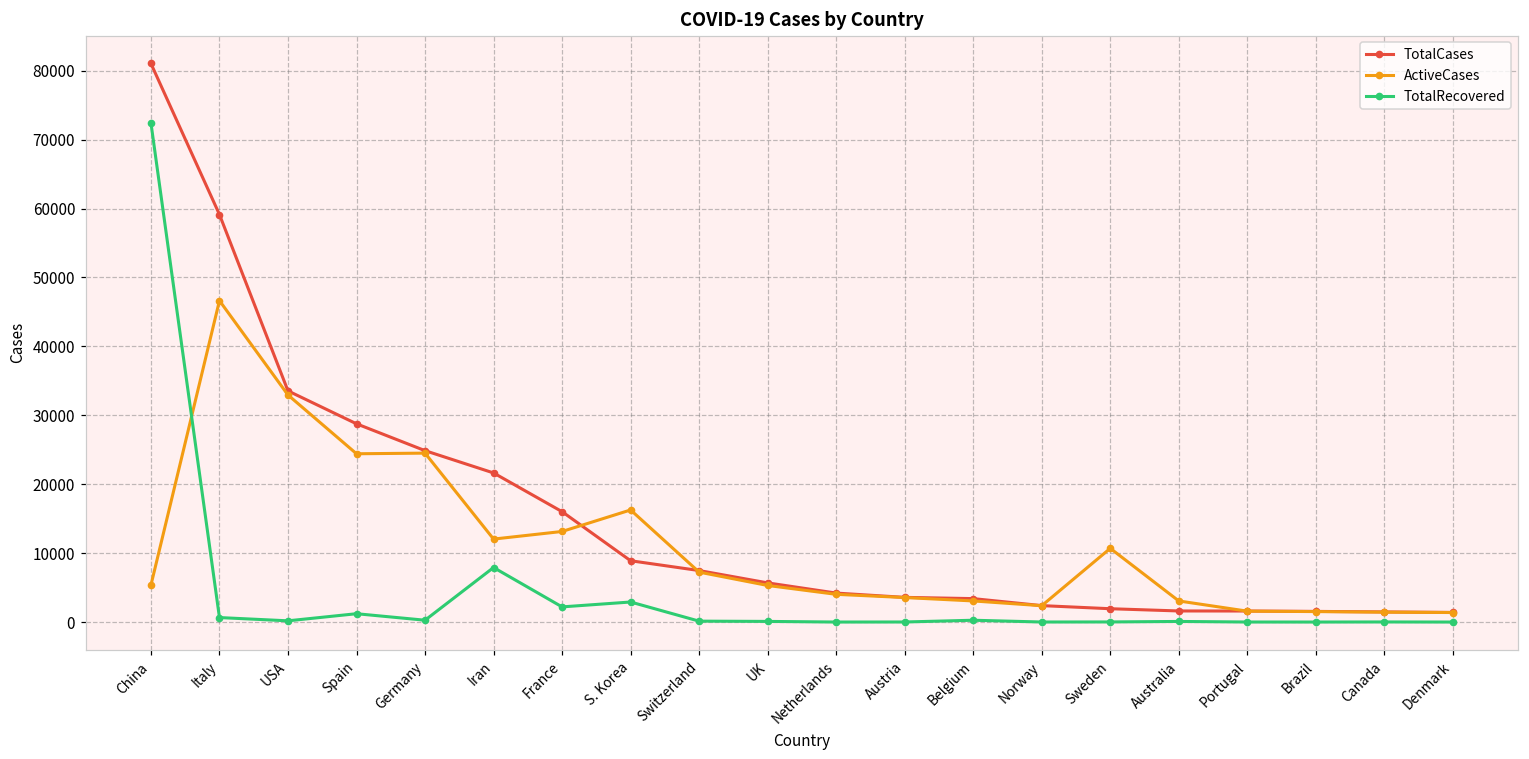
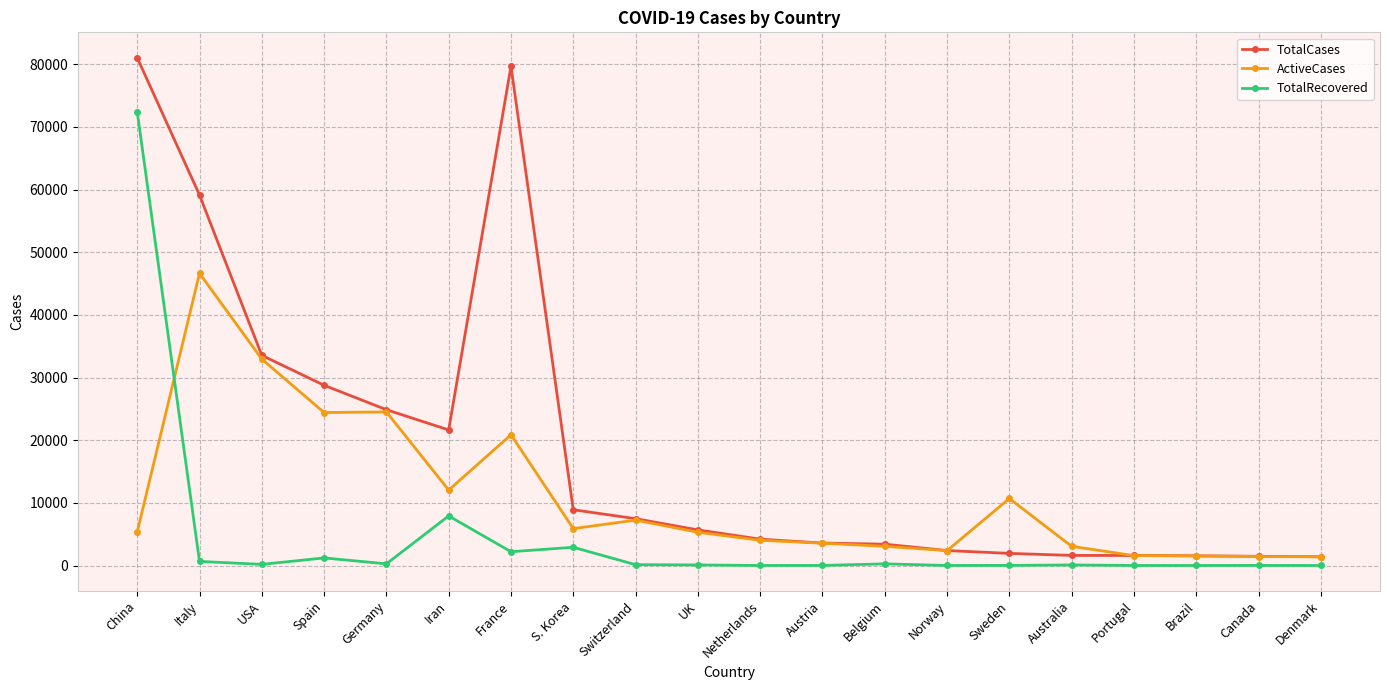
  {
    "TotalCases": {
      "China": 81000,
      "Italy": 59000,
      "USA": 34000,
      "Spain": 29000,
      "Iran": 22000,
-     "France": 16000,
+     "France": 80000,
      "S. Korea": 9000,
      "Sweden": 2000,
      "Australia": 2000
    },
    "ActiveCases": {
      "China": 5000,
      "Italy": 47000,
      "USA": 33000,
      "Spain": 24000,
      "Iran": 12000,
-     "France": 13000,
-     "S. Korea": 16000,
+     "France": 21000,
+     "S. Korea": 6000,
      "Sweden": 11000,
      "Australia": 3000
    },
    "TotalRecovered": {
      "China": 72000,
      "Italy": 1000,
      "USA": 0,
      "Spain": 1000,
      "Germany": 0,
      "Iran": 8000,
      "France": 2000,
      "S. Korea": 3000,
      "Switzerland": 0,
      "UK": 0,
      "Netherlands": 0,
      "Austria": 0,
      "Belgium": 0,
      "Norway": 0,
      "Sweden": 0,
      "Australia": 0,
      "Portugal": 0,
      "Brazil": 0,
      "Canada": 0,
      "Denmark": 0
    }
  }
